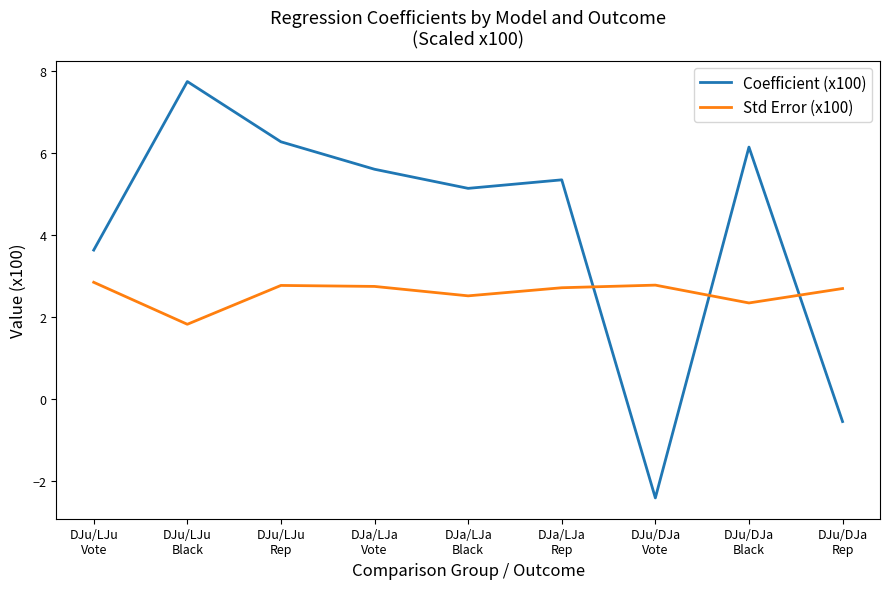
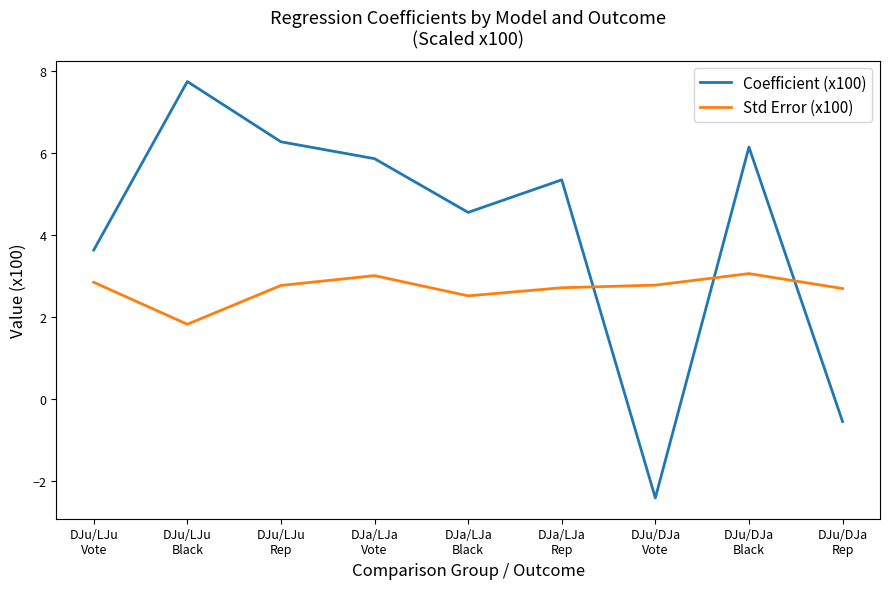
  {
    "Coefficient (x100)": {
      "DJu/LJu Vote": 3.6,
      "DJu/LJu Black": 7.7,
      "DJu/LJu Rep": 6.3,
-     "DJa/LJa Vote": 5.6,
-     "DJa/LJa Black": 5.1,
+     "DJa/LJa Vote": 5.9,
+     "DJa/LJa Black": 4.5,
      "DJa/LJa Rep": 5.3,
      "DJu/DJa Vote": -2.4,
      "DJu/DJa Black": 6.1,
      "DJu/DJa Rep": -0.5
    },
    "Std Error (x100)": {
      "DJu/LJu Vote": 2.8,
      "DJu/LJu Black": 1.8,
      "DJu/LJu Rep": 2.8,
-     "DJa/LJa Vote": 2.7,
+     "DJa/LJa Vote": 3.0,
      "DJa/LJa Black": 2.5,
      "DJa/LJa Rep": 2.7,
      "DJu/DJa Vote": 2.8,
-     "DJu/DJa Black": 2.3,
+     "DJu/DJa Black": 3.1,
      "DJu/DJa Rep": 2.7
    }
  }
